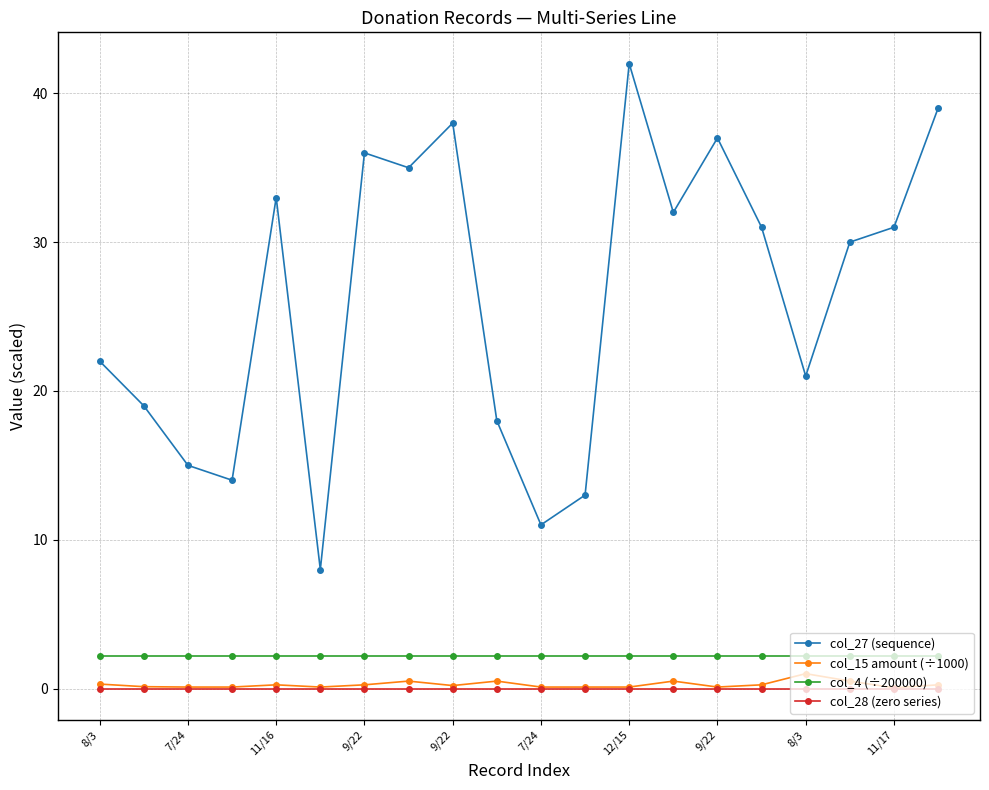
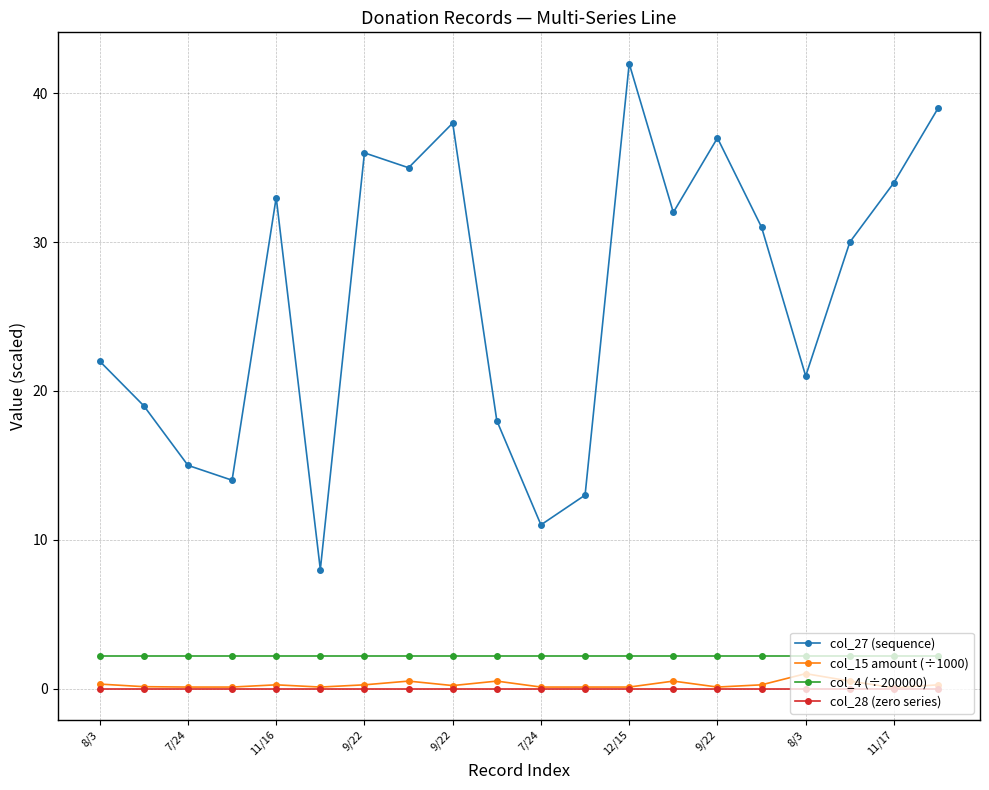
  {
    "col_27 (sequence)": {
      "12/15": 42,
-     "11/17": 31
+     "11/17": 34
    },
    "col_4 (÷200000)": {
      "12/15": 2.2
    }
  }
